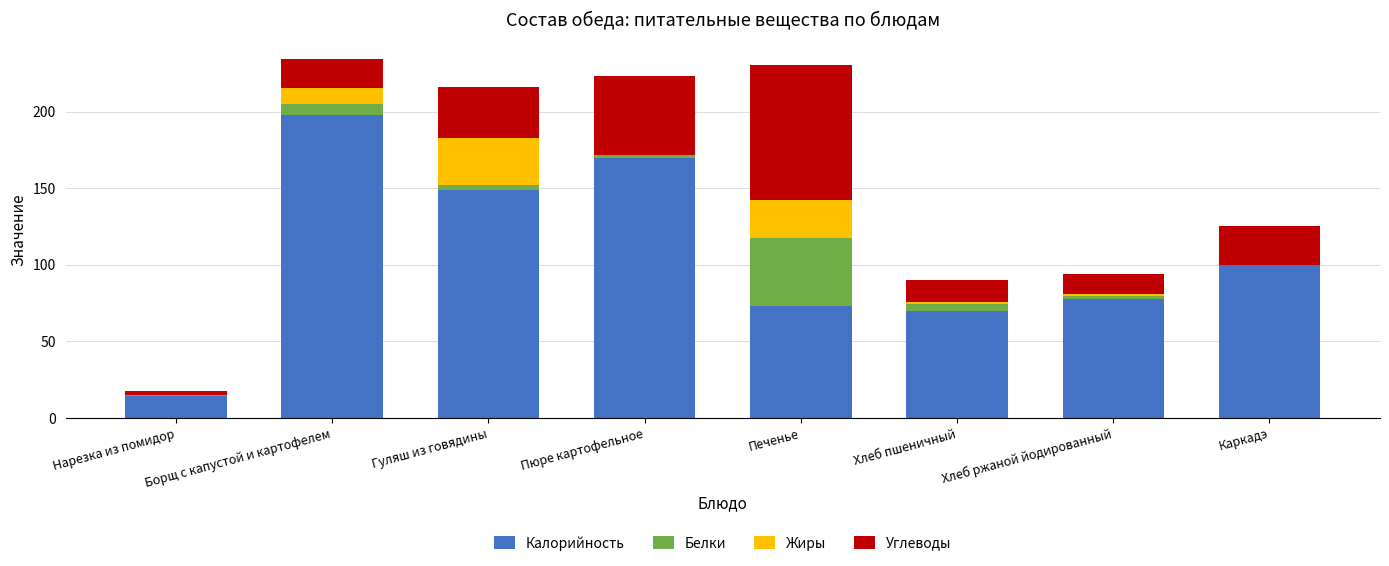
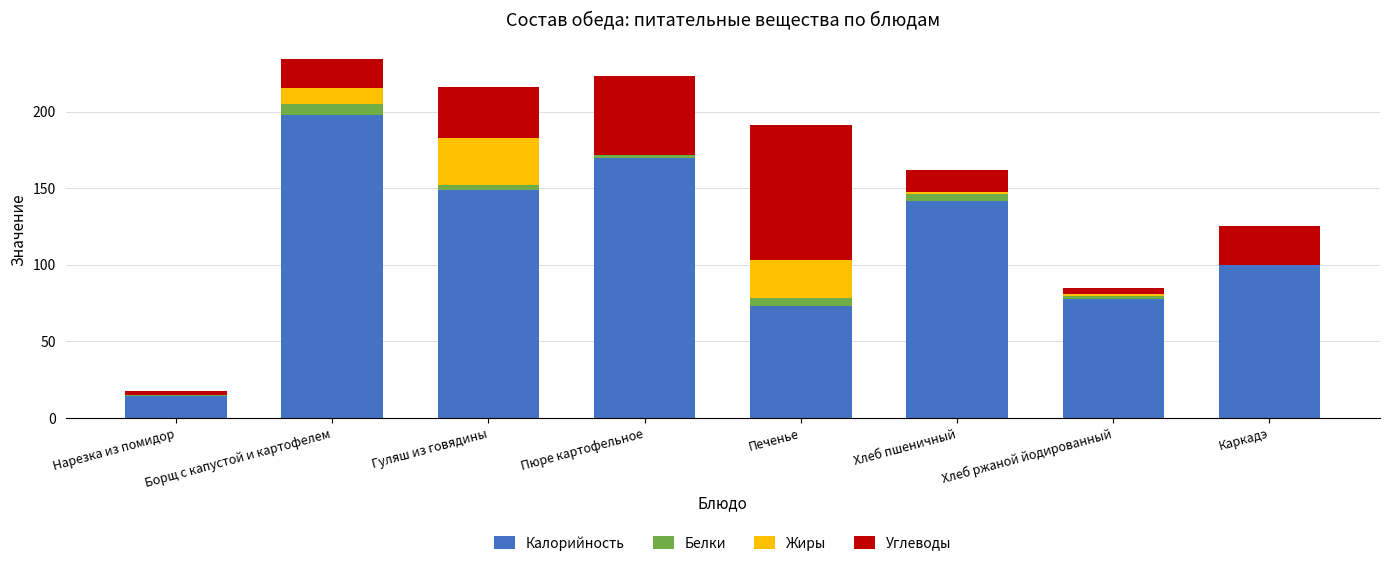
  {
    "Калорийность": {
      "Нарезка из помидор": 14,
      "Борщ с капустой и картофелем": 198,
      "Гуляш из говядины": 149,
      "Пюре картофельное": 170,
      "Печенье": 73,
-     "Хлеб пшеничный": 70,
+     "Хлеб пшеничный": 142,
      "Хлеб ржаной йодированный": 77,
      "Каркадэ": 100
    },
    "Белки": {
      "Борщ с капустой и картофелем": 7,
      "Гуляш из говядины": 3,
      "Пюре картофельное": 2,
-     "Печенье": 45,
+     "Печенье": 5,
      "Хлеб пшеничный": 4,
      "Хлеб ржаной йодированный": 3
    },
    "Жиры": {
      "Борщ с капустой и картофелем": 11,
      "Гуляш из говядины": 31,
      "Печенье": 24,
      "Каркадэ": 0
    },
    "Углеводы": {
      "Нарезка из помидор": 2,
      "Борщ с капустой и картофелем": 19,
      "Гуляш из говядины": 33,
      "Пюре картофельное": 51,
      "Печенье": 89,
      "Хлеб пшеничный": 15,
-     "Хлеб ржаной йодированный": 13,
+     "Хлеб ржаной йодированный": 4,
      "Каркадэ": 25
    }
  }
